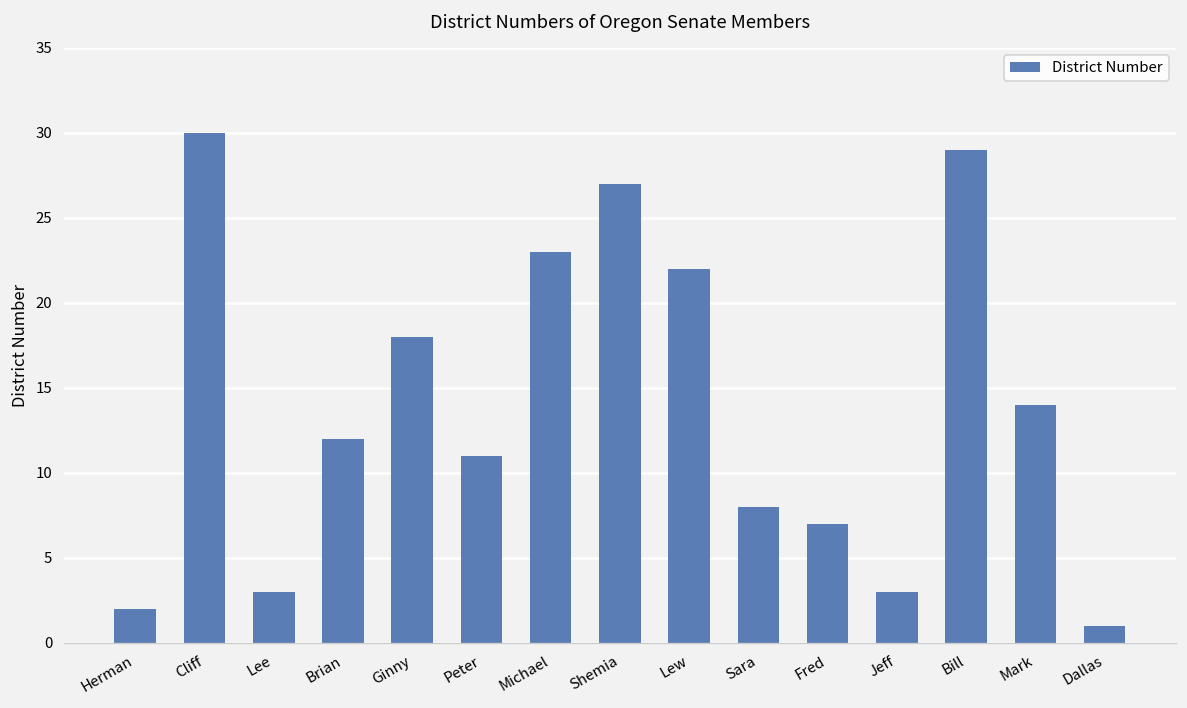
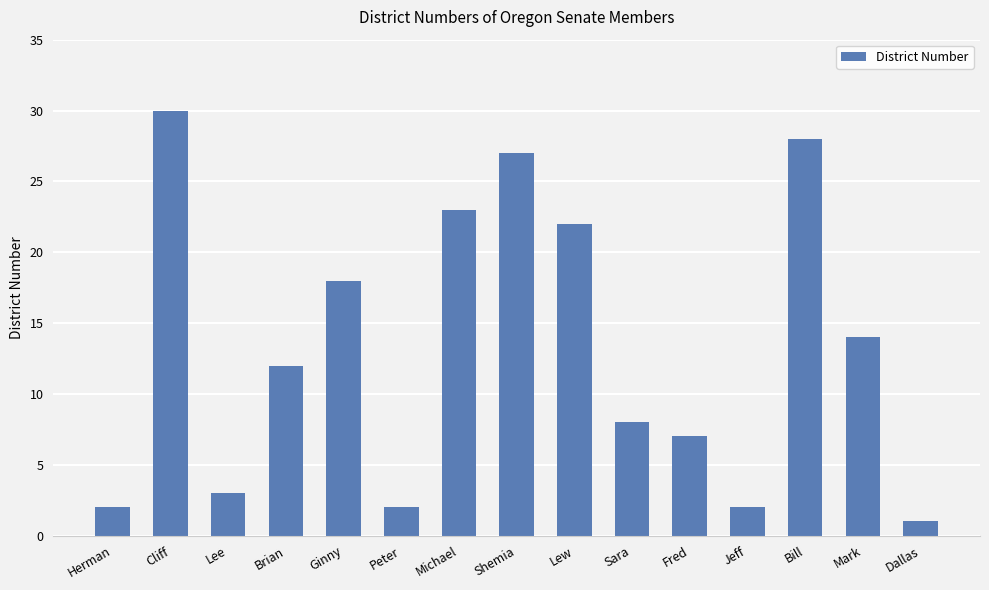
  {
    "Herman": 2,
    "Cliff": 30,
    "Lee": 3,
    "Brian": 12,
    "Ginny": 18,
-   "Peter": 11,
+   "Peter": 2,
    "Michael": 23,
    "Shemia": 27,
    "Lew": 22,
    "Sara": 8,
    "Fred": 7,
-   "Jeff": 3,
-   "Bill": 29,
+   "Jeff": 2,
+   "Bill": 28,
    "Mark": 14,
    "Dallas": 1
  }
